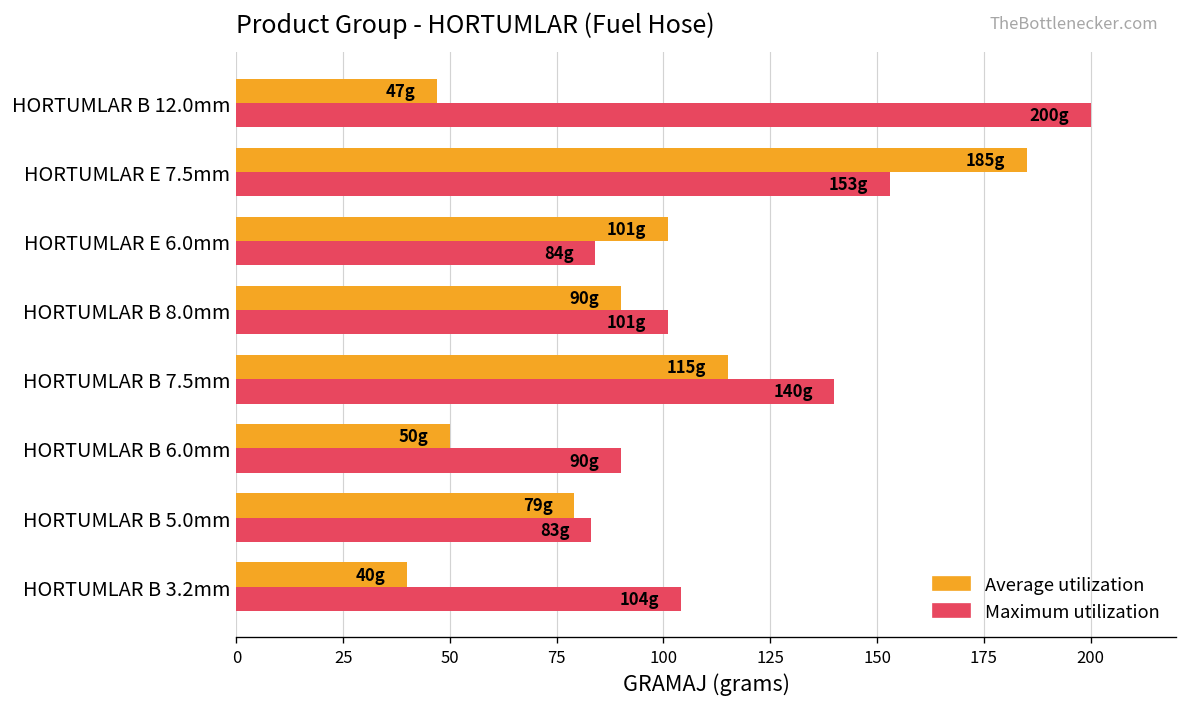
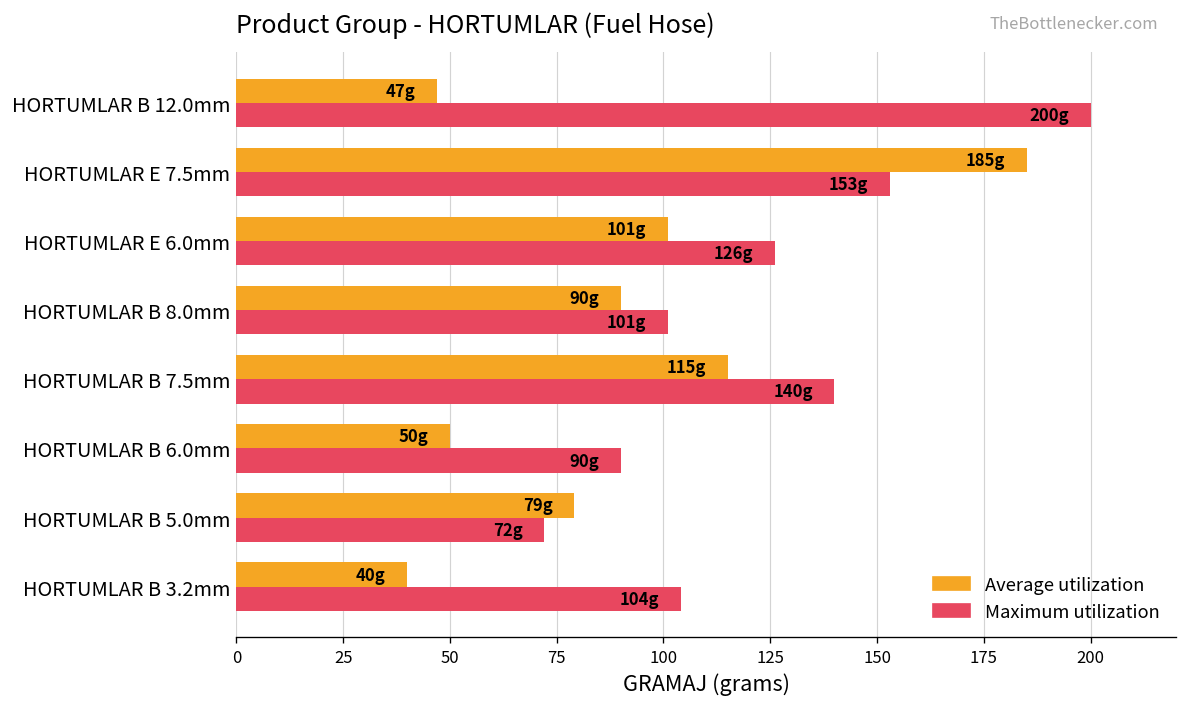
  {
    "Average utilization": {
      "HORTUMLAR B 12.0mm": "47g",
      "HORTUMLAR E 7.5mm": "185g",
      "HORTUMLAR E 6.0mm": "101g",
      "HORTUMLAR B 8.0mm": "90g",
      "HORTUMLAR B 7.5mm": "115g",
      "HORTUMLAR B 6.0mm": "50g",
      "HORTUMLAR B 5.0mm": "79g",
      "HORTUMLAR B 3.2mm": "40g"
    },
    "Maximum utilization": {
      "HORTUMLAR B 12.0mm": "200g",
      "HORTUMLAR E 7.5mm": "153g",
-     "HORTUMLAR E 6.0mm": "84g",
+     "HORTUMLAR E 6.0mm": "126g",
      "HORTUMLAR B 8.0mm": "101g",
      "HORTUMLAR B 7.5mm": "140g",
      "HORTUMLAR B 6.0mm": "90g",
-     "HORTUMLAR B 5.0mm": "83g",
+     "HORTUMLAR B 5.0mm": "72g",
      "HORTUMLAR B 3.2mm": "104g"
    }
  }
